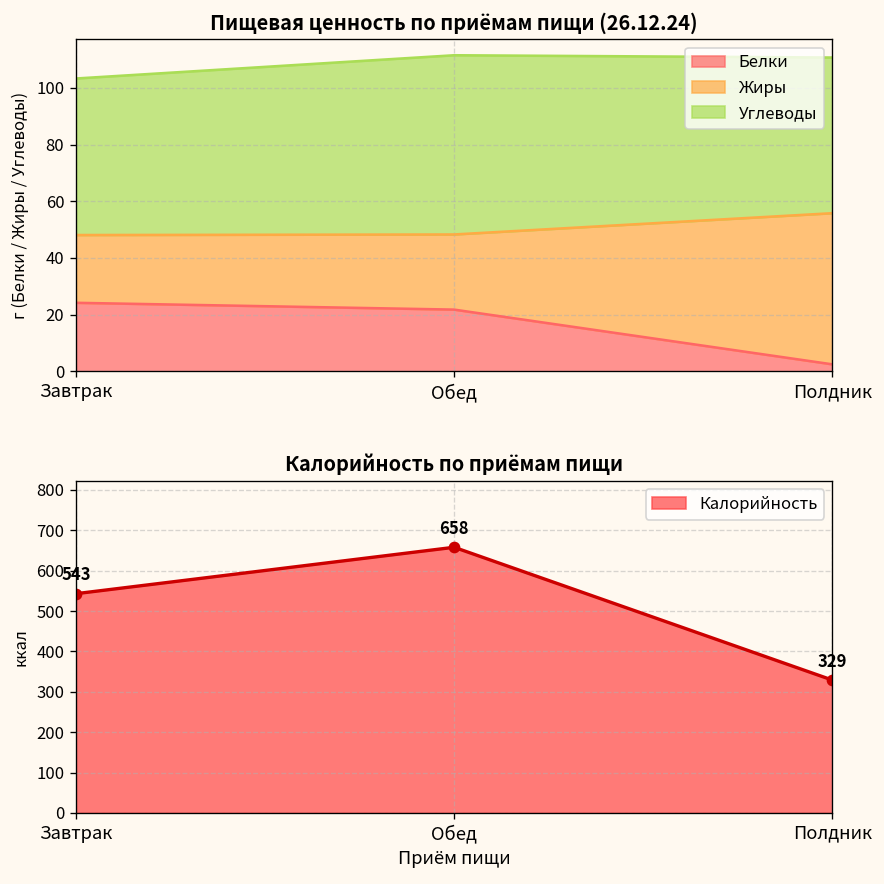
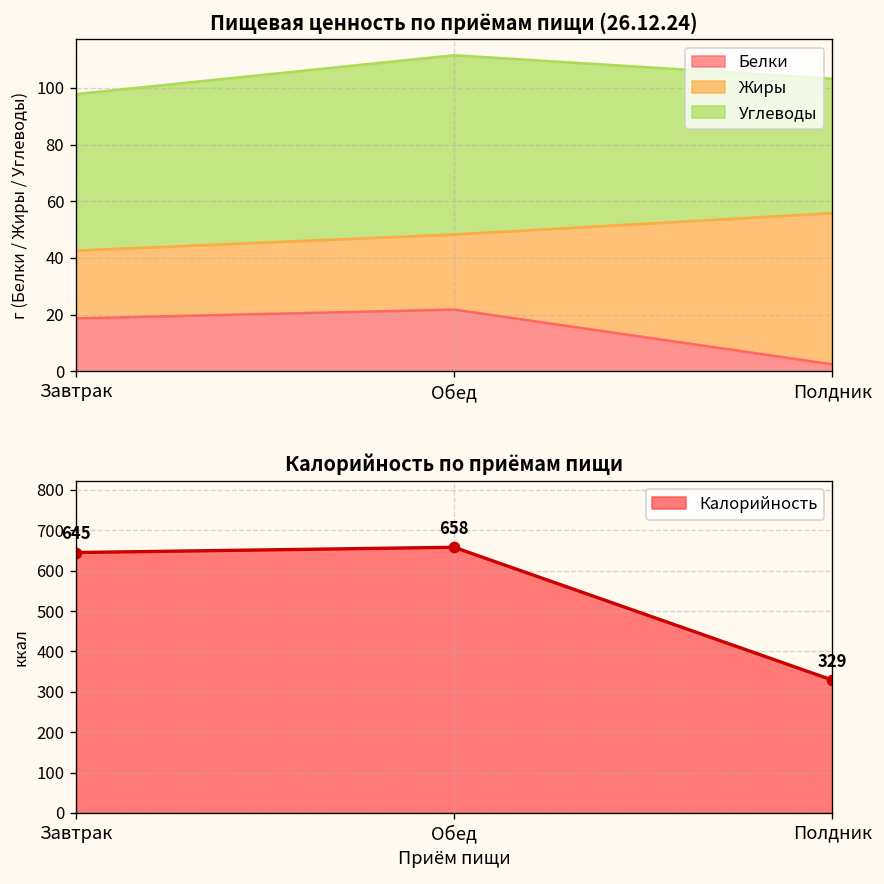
  {
    "Пищевая ценность по приёмам пищи (26.12.24)": {
      "Белки": {
-       "Завтрак": 24,
+       "Завтрак": 19,
        "Обед": 22,
        "Полдник": 3
      },
      "Жиры": {
        "Завтрак": 24,
        "Обед": 26,
        "Полдник": 53
      },
      "Углеводы": {
        "Завтрак": 55,
        "Обед": 63,
-       "Полдник": 55
+       "Полдник": 47
      }
    },
    "Калорийность по приёмам пищи": {
-     "Завтрак": 543,
+     "Завтрак": 645,
      "Обед": 658,
      "Полдник": 329
    }
  }
